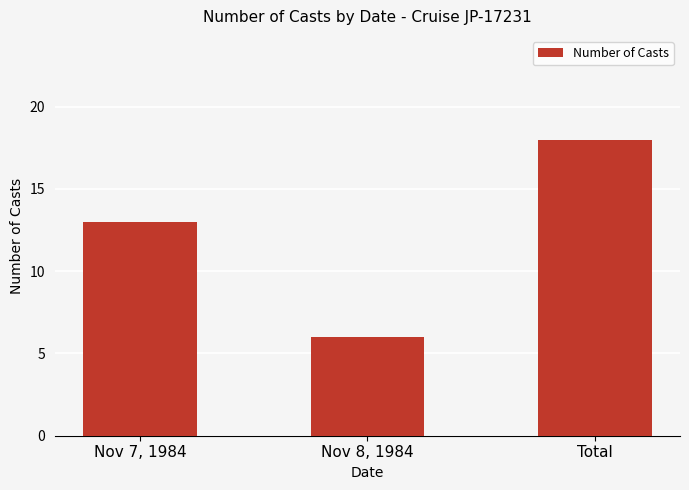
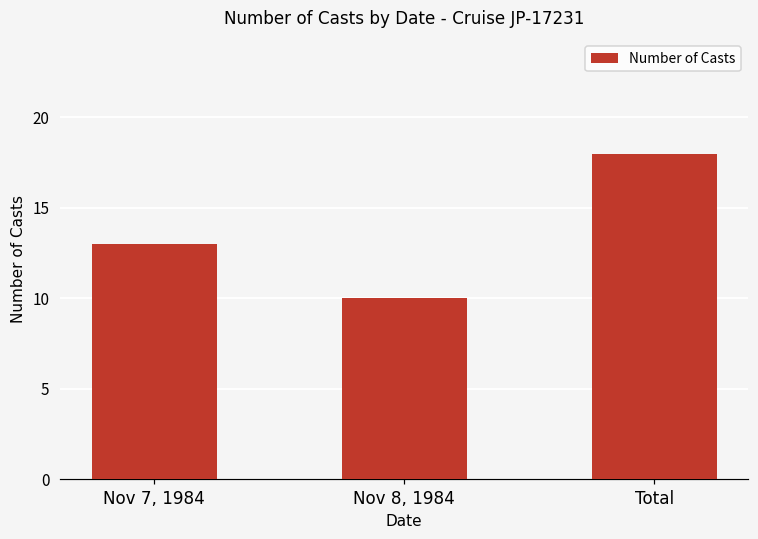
  {
    "Nov 7, 1984": 13,
-   "Nov 8, 1984": 6,
+   "Nov 8, 1984": 10,
    "Total": 18
  }
